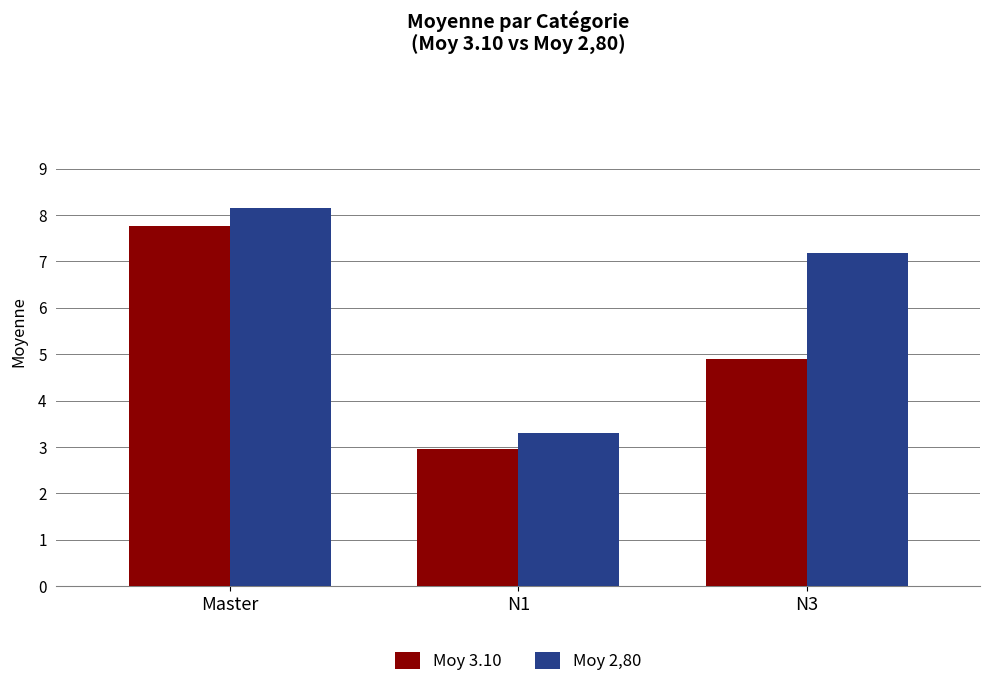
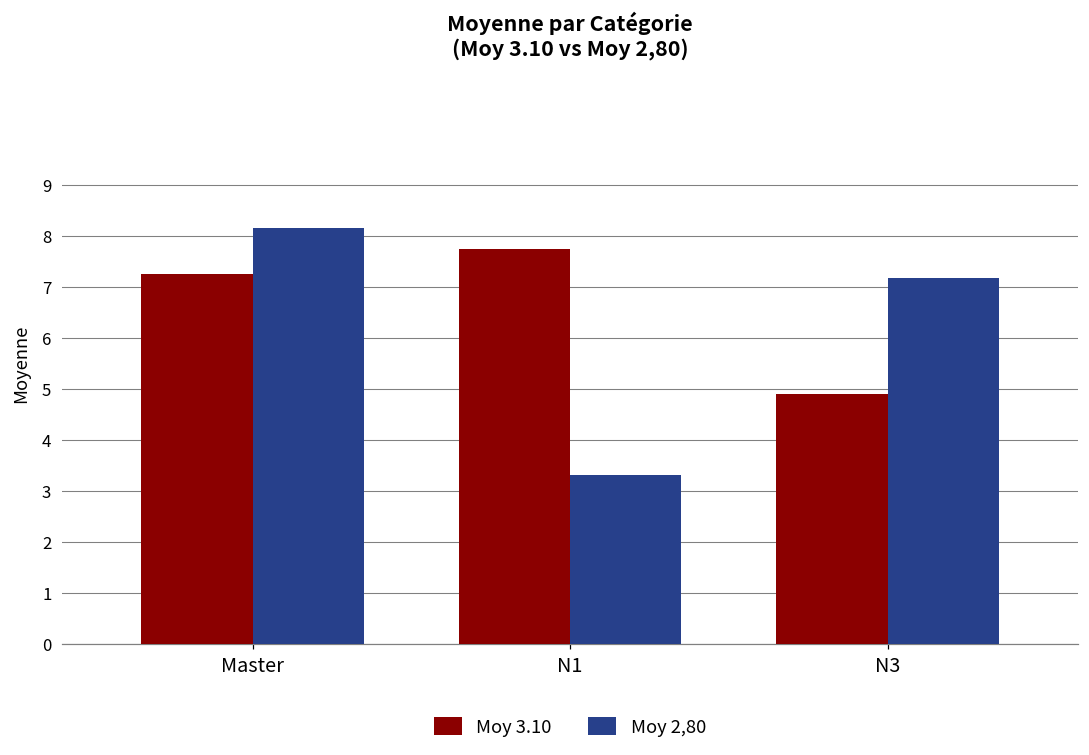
  {
    "Moy 3.10": {
-     "Master": 7.8,
-     "N1": 2.9,
+     "Master": 7.3,
+     "N1": 7.7,
      "N3": 4.9
    },
    "Moy 2,80": {
      "Master": 8.2,
      "N1": 3.3,
      "N3": 7.2
    }
  }
